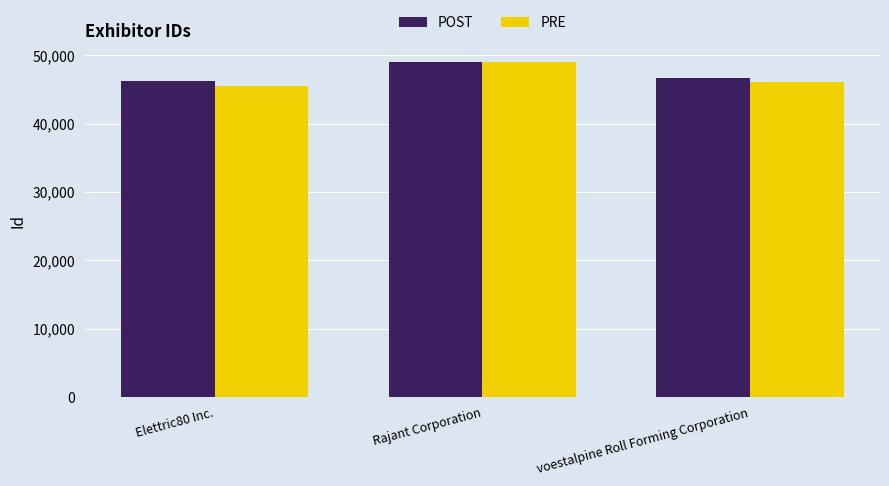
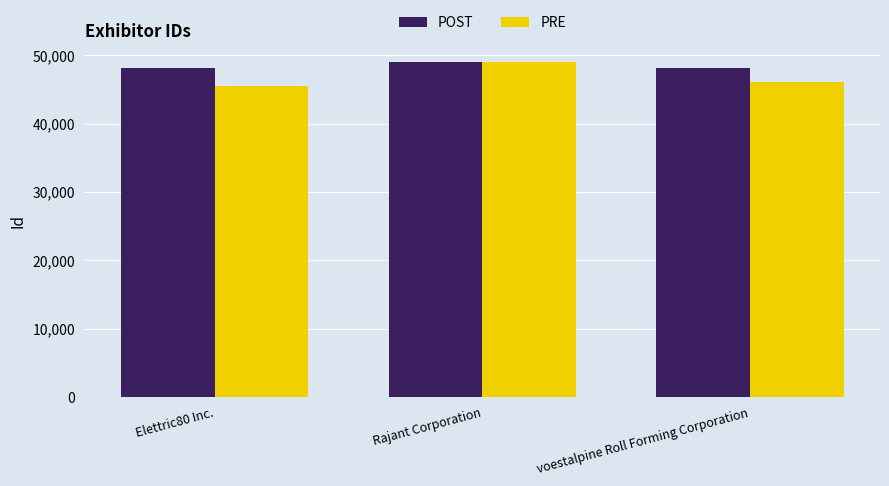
  {
    "POST": {
-     "Elettric80 Inc.": "46,000",
+     "Elettric80 Inc.": "48,000",
      "Rajant Corporation": "49,000",
-     "voestalpine Roll Forming Corporation": "47,000"
+     "voestalpine Roll Forming Corporation": "48,000"
    },
    "PRE": {
      "Elettric80 Inc.": "45,000",
      "Rajant Corporation": "49,000",
      "voestalpine Roll Forming Corporation": "46,000"
    }
  }
